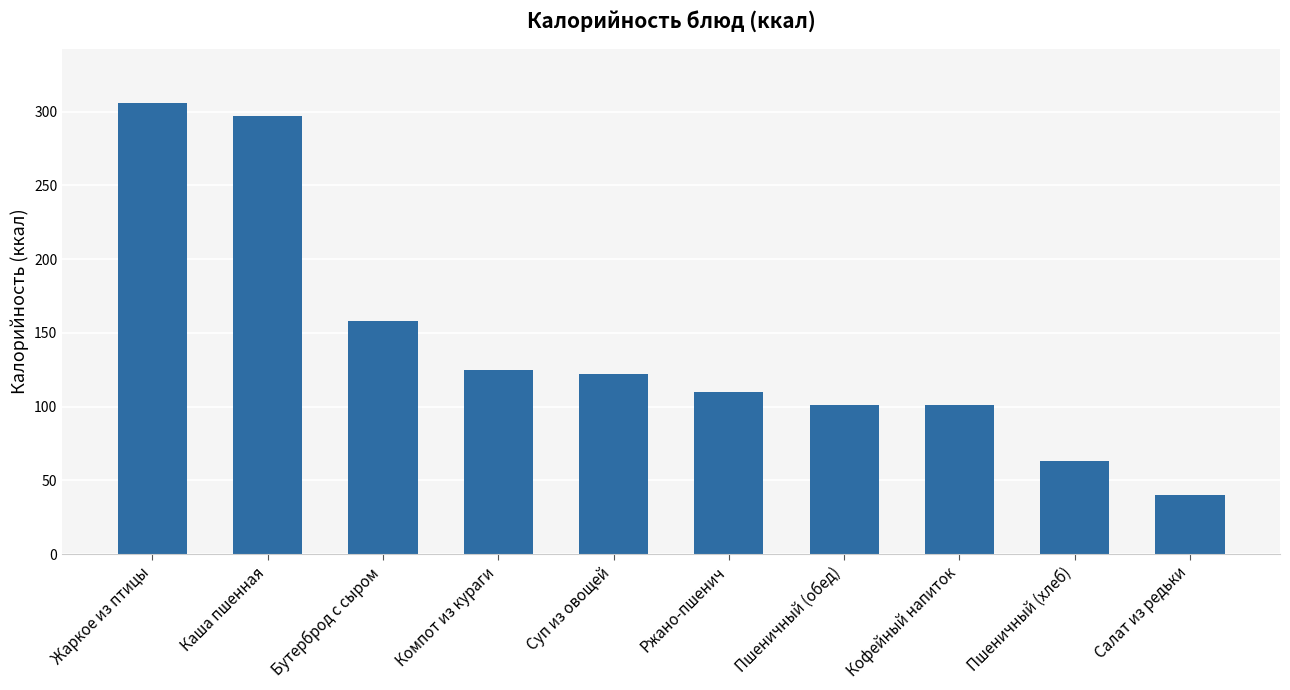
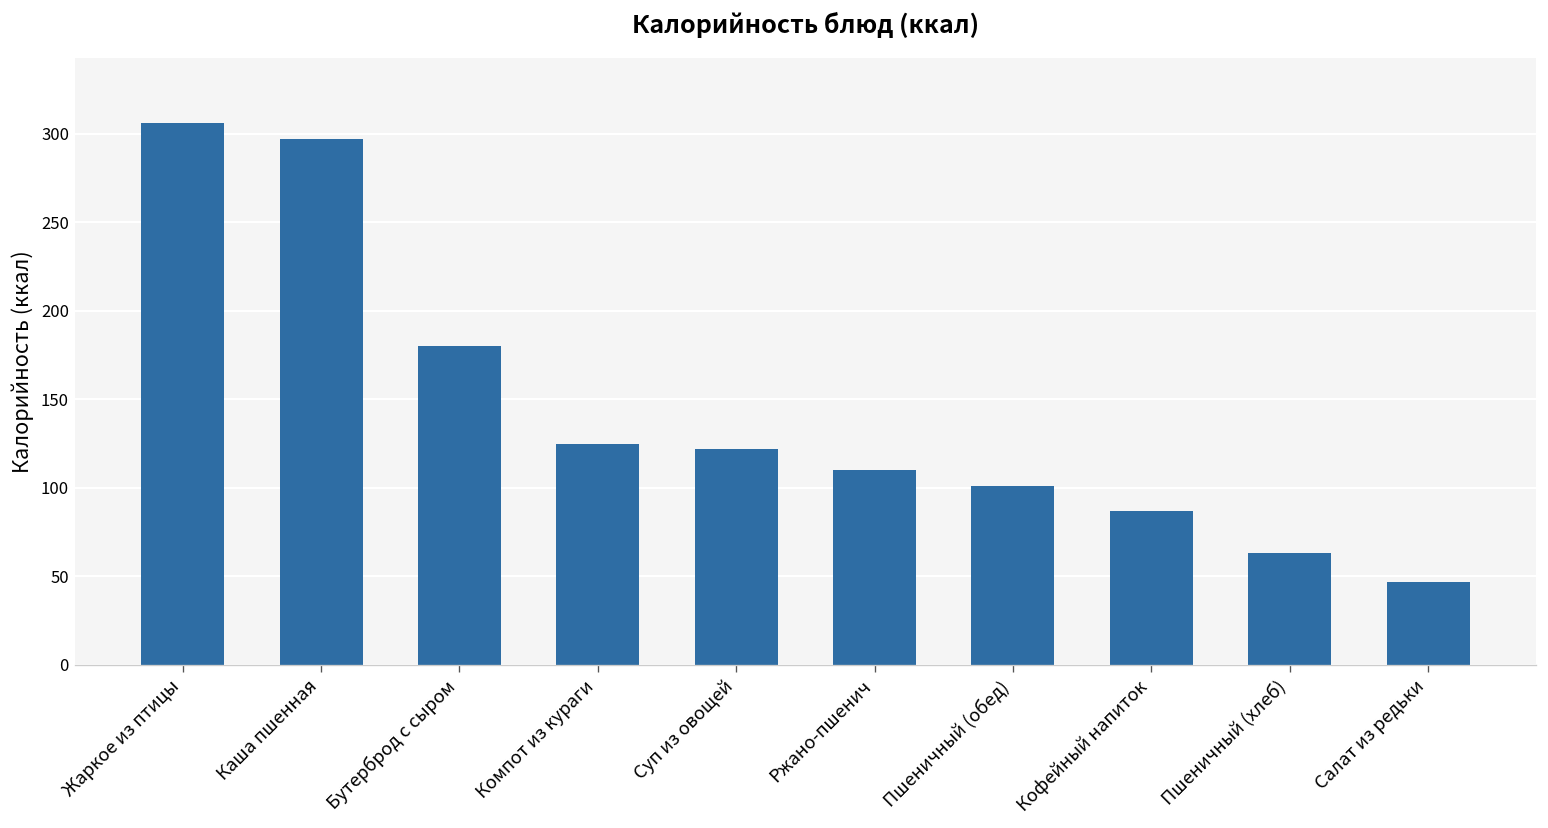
  {
    "Жаркое из птицы": 306,
    "Каша пшенная": 297,
-   "Бутерброд с сыром": 158,
+   "Бутерброд с сыром": 180,
    "Компот из кураги": 125,
    "Суп из овощей": 122,
    "Ржано-пшенич": 110,
    "Пшеничный (обед)": 101,
-   "Кофейный напиток": 101,
+   "Кофейный напиток": 87,
    "Пшеничный (хлеб)": 63,
-   "Салат из редьки": 40
+   "Салат из редьки": 47
  }
